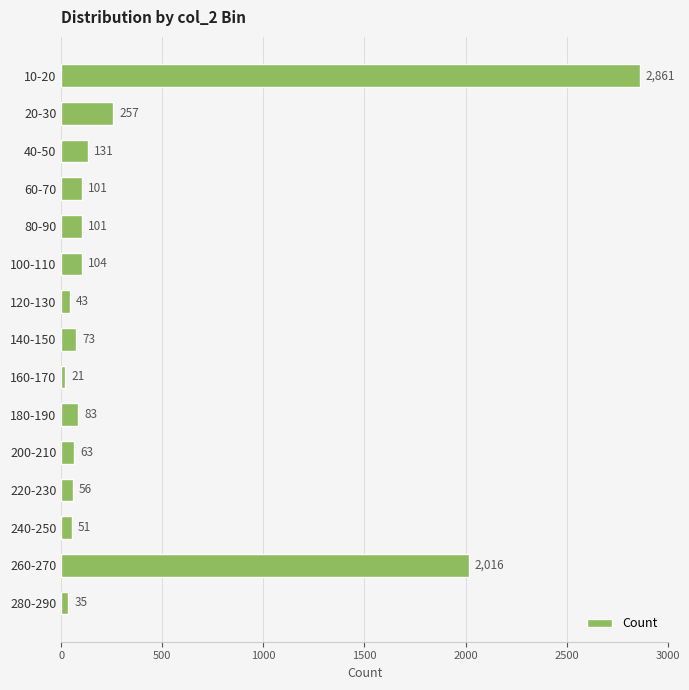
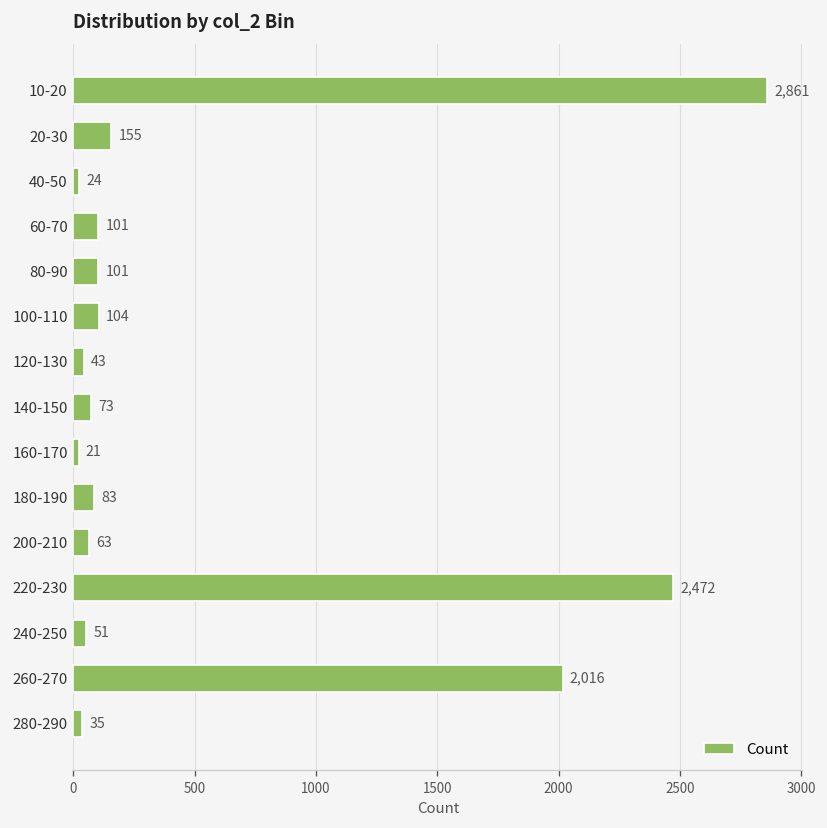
  {
    "10-20": "2,861",
-   "20-30": "257",
-   "40-50": "131",
+   "20-30": "155",
+   "40-50": "24",
    "60-70": "101",
    "80-90": "101",
    "100-110": "104",
    "120-130": "43",
    "140-150": "73",
    "160-170": "21",
    "180-190": "83",
    "200-210": "63",
-   "220-230": "56",
+   "220-230": "2,472",
    "240-250": "51",
    "260-270": "2,016",
    "280-290": "35"
  }
